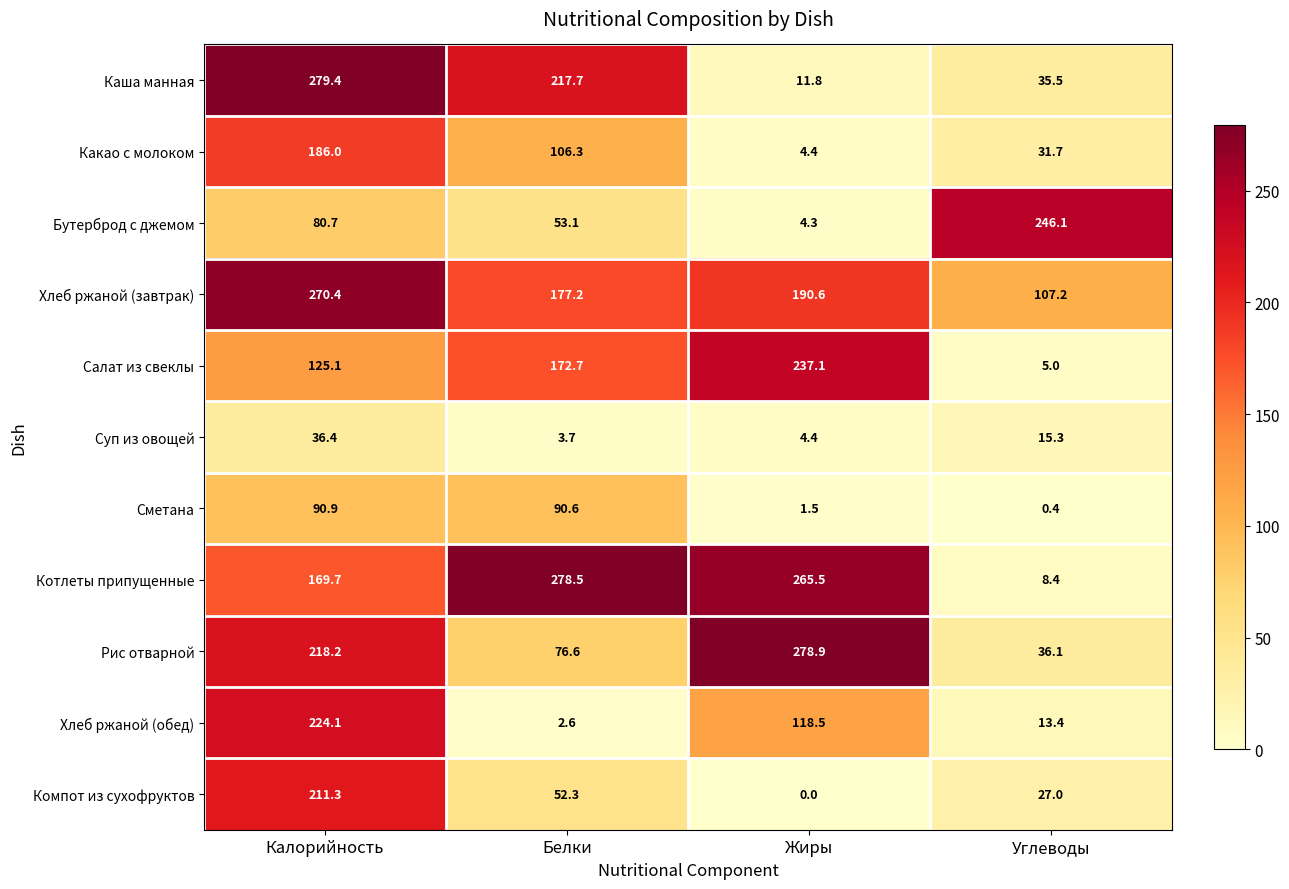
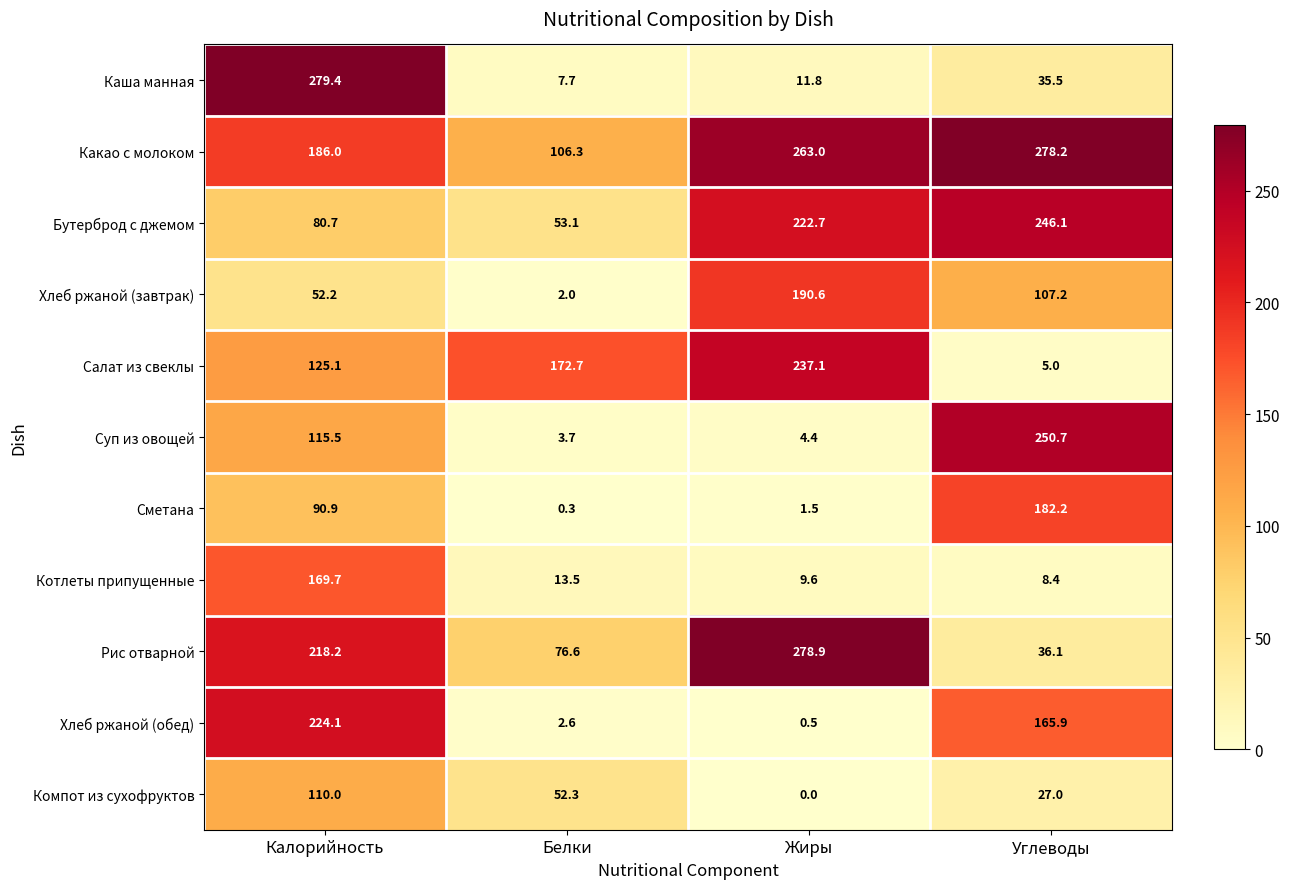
  {
    "Каша манная": {
      "Калорийность": 279.4,
-     "Белки": 217.7,
+     "Белки": 7.7,
      "Жиры": 11.8,
      "Углеводы": 35.5
    },
    "Какао с молоком": {
      "Калорийность": 186.0,
      "Белки": 106.3,
-     "Жиры": 4.4,
-     "Углеводы": 31.7
+     "Жиры": 263.0,
+     "Углеводы": 278.2
    },
    "Бутерброд с джемом": {
      "Калорийность": 80.7,
      "Белки": 53.1,
-     "Жиры": 4.3,
+     "Жиры": 222.7,
      "Углеводы": 246.1
    },
    "Хлеб ржаной (завтрак)": {
-     "Калорийность": 270.4,
-     "Белки": 177.2,
+     "Калорийность": 52.2,
+     "Белки": 2.0,
      "Жиры": 190.6,
      "Углеводы": 107.2
    },
    "Салат из свеклы": {
      "Калорийность": 125.1,
      "Белки": 172.7,
      "Жиры": 237.1,
      "Углеводы": 5.0
    },
    "Суп из овощей": {
-     "Калорийность": 36.4,
+     "Калорийность": 115.5,
      "Белки": 3.7,
      "Жиры": 4.4,
-     "Углеводы": 15.3
+     "Углеводы": 250.7
    },
    "Сметана": {
      "Калорийность": 90.9,
-     "Белки": 90.6,
+     "Белки": 0.3,
      "Жиры": 1.5,
-     "Углеводы": 0.4
+     "Углеводы": 182.2
    },
    "Котлеты припущенные": {
      "Калорийность": 169.7,
-     "Белки": 278.5,
-     "Жиры": 265.5,
+     "Белки": 13.5,
+     "Жиры": 9.6,
      "Углеводы": 8.4
    },
    "Рис отварной": {
      "Калорийность": 218.2,
      "Белки": 76.6,
      "Жиры": 278.9,
      "Углеводы": 36.1
    },
    "Хлеб ржаной (обед)": {
      "Калорийность": 224.1,
      "Белки": 2.6,
-     "Жиры": 118.5,
-     "Углеводы": 13.4
+     "Жиры": 0.5,
+     "Углеводы": 165.9
    },
    "Компот из сухофруктов": {
-     "Калорийность": 211.3,
+     "Калорийность": 110.0,
      "Белки": 52.3,
      "Жиры": 0.0,
      "Углеводы": 27.0
    }
  }
